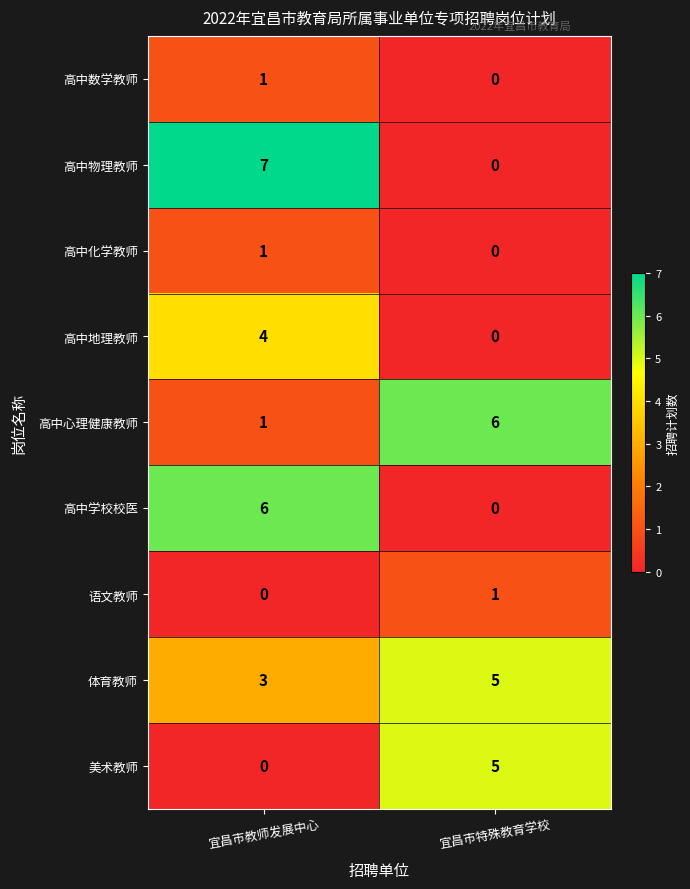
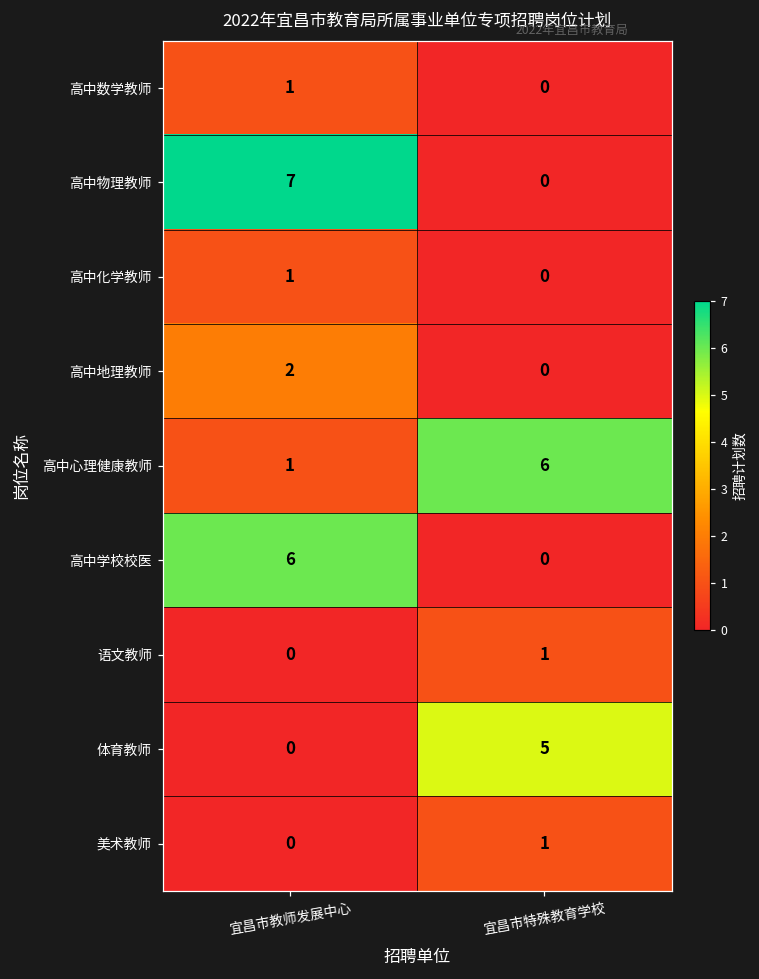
  {
    "高中数学教师": {
      "宜昌市教师发展中心": 1,
      "宜昌市特殊教育学校": 0
    },
    "高中物理教师": {
      "宜昌市教师发展中心": 7,
      "宜昌市特殊教育学校": 0
    },
    "高中化学教师": {
      "宜昌市教师发展中心": 1,
      "宜昌市特殊教育学校": 0
    },
    "高中地理教师": {
-     "宜昌市教师发展中心": 4,
+     "宜昌市教师发展中心": 2,
      "宜昌市特殊教育学校": 0
    },
    "高中心理健康教师": {
      "宜昌市教师发展中心": 1,
      "宜昌市特殊教育学校": 6
    },
    "高中学校校医": {
      "宜昌市教师发展中心": 6,
      "宜昌市特殊教育学校": 0
    },
    "语文教师": {
      "宜昌市教师发展中心": 0,
      "宜昌市特殊教育学校": 1
    },
    "体育教师": {
-     "宜昌市教师发展中心": 3,
+     "宜昌市教师发展中心": 0,
      "宜昌市特殊教育学校": 5
    },
    "美术教师": {
      "宜昌市教师发展中心": 0,
-     "宜昌市特殊教育学校": 5
+     "宜昌市特殊教育学校": 1
    }
  }
